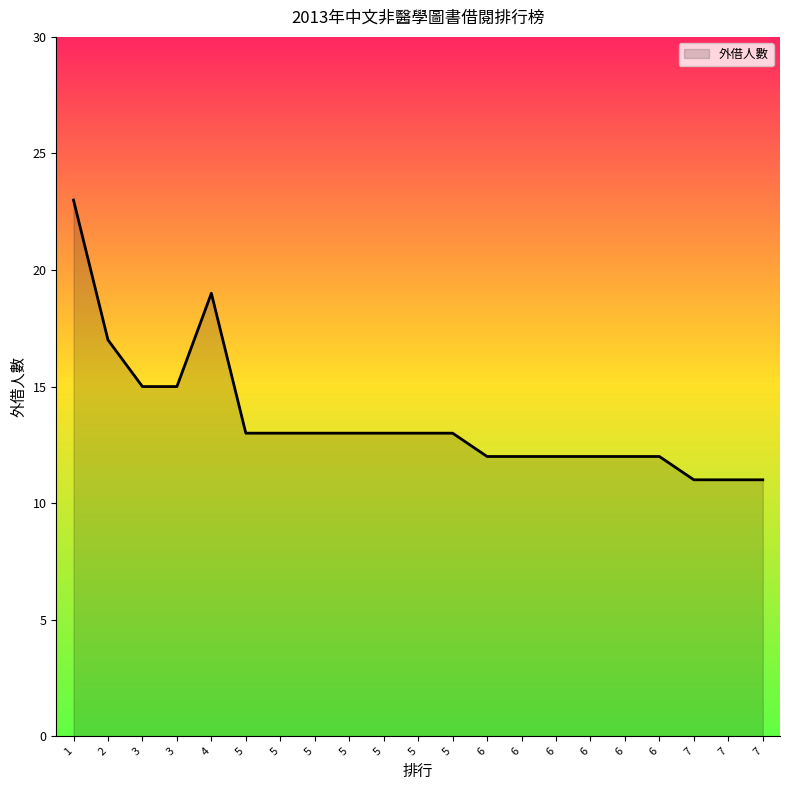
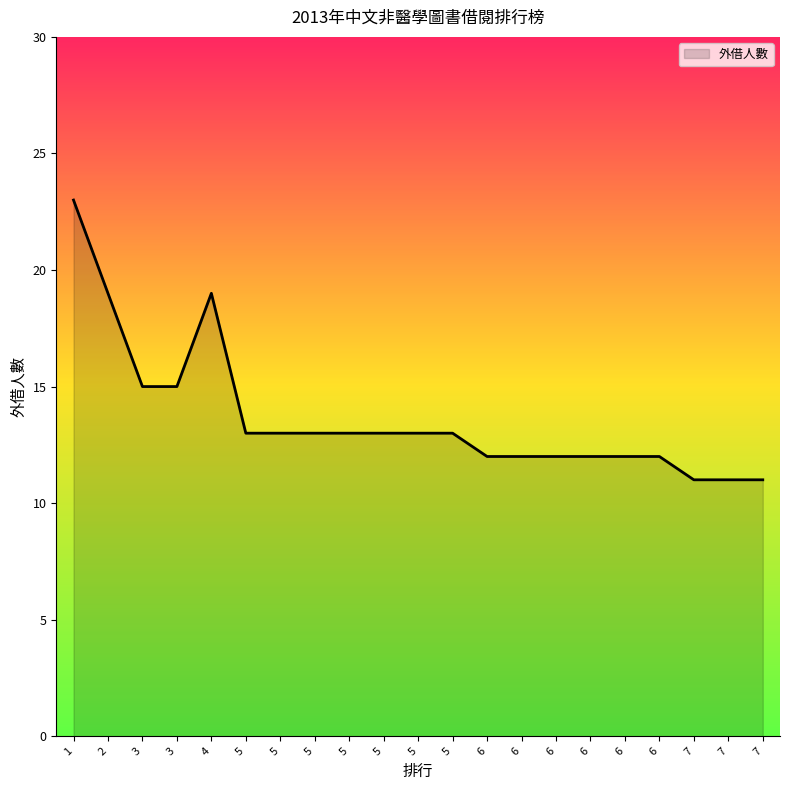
  {
    "1": 23,
-   "2": 17,
+   "2": 19,
    "4": 19
  }
